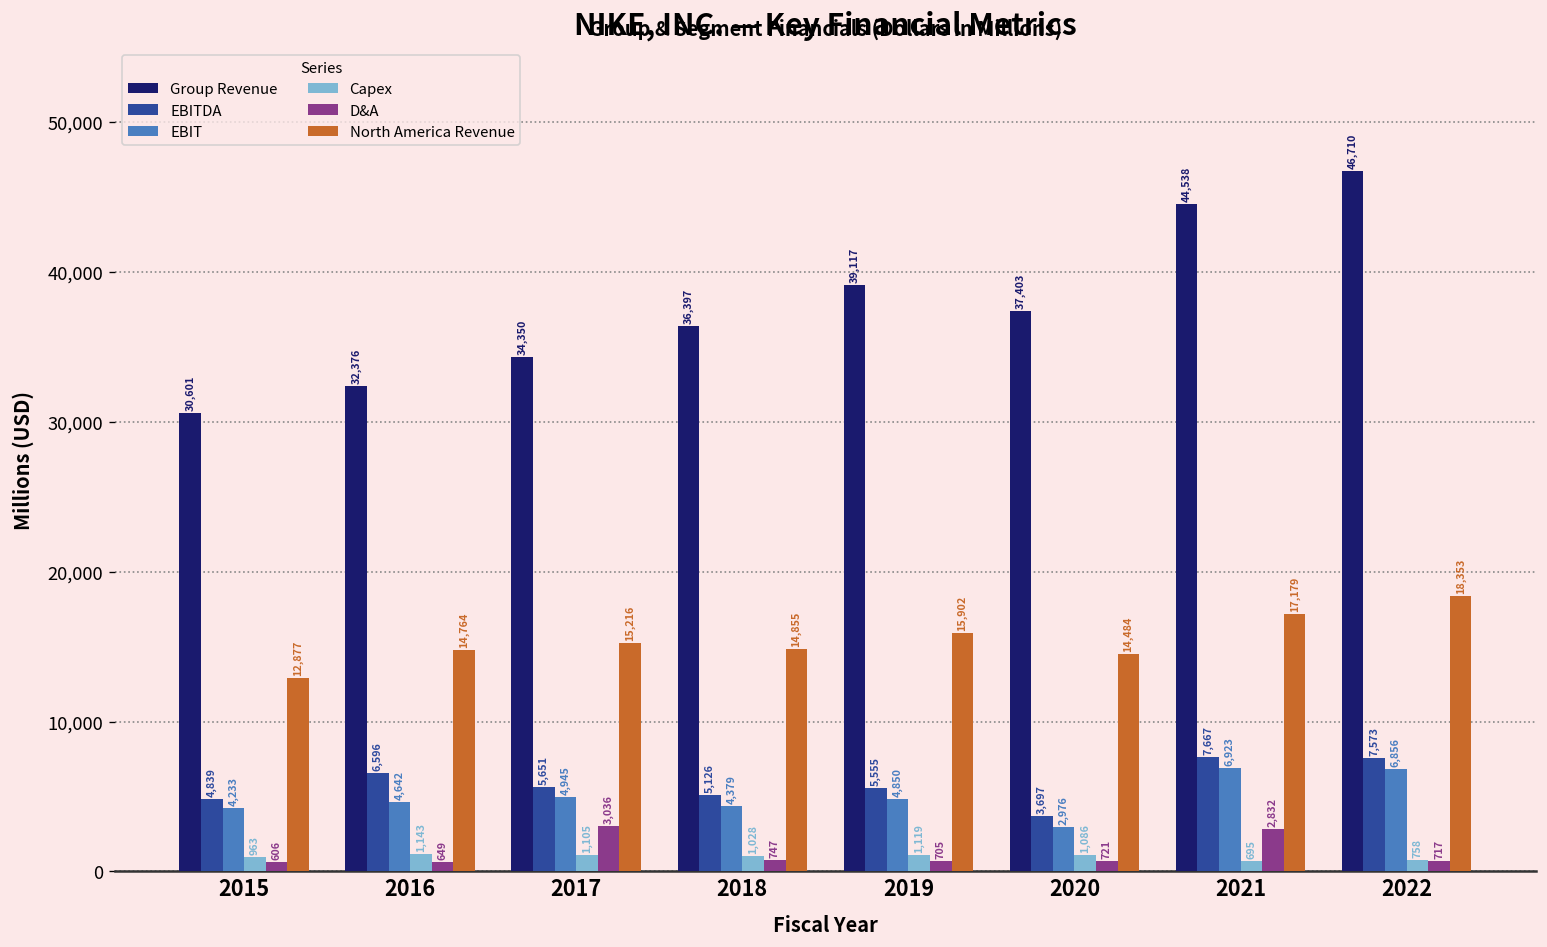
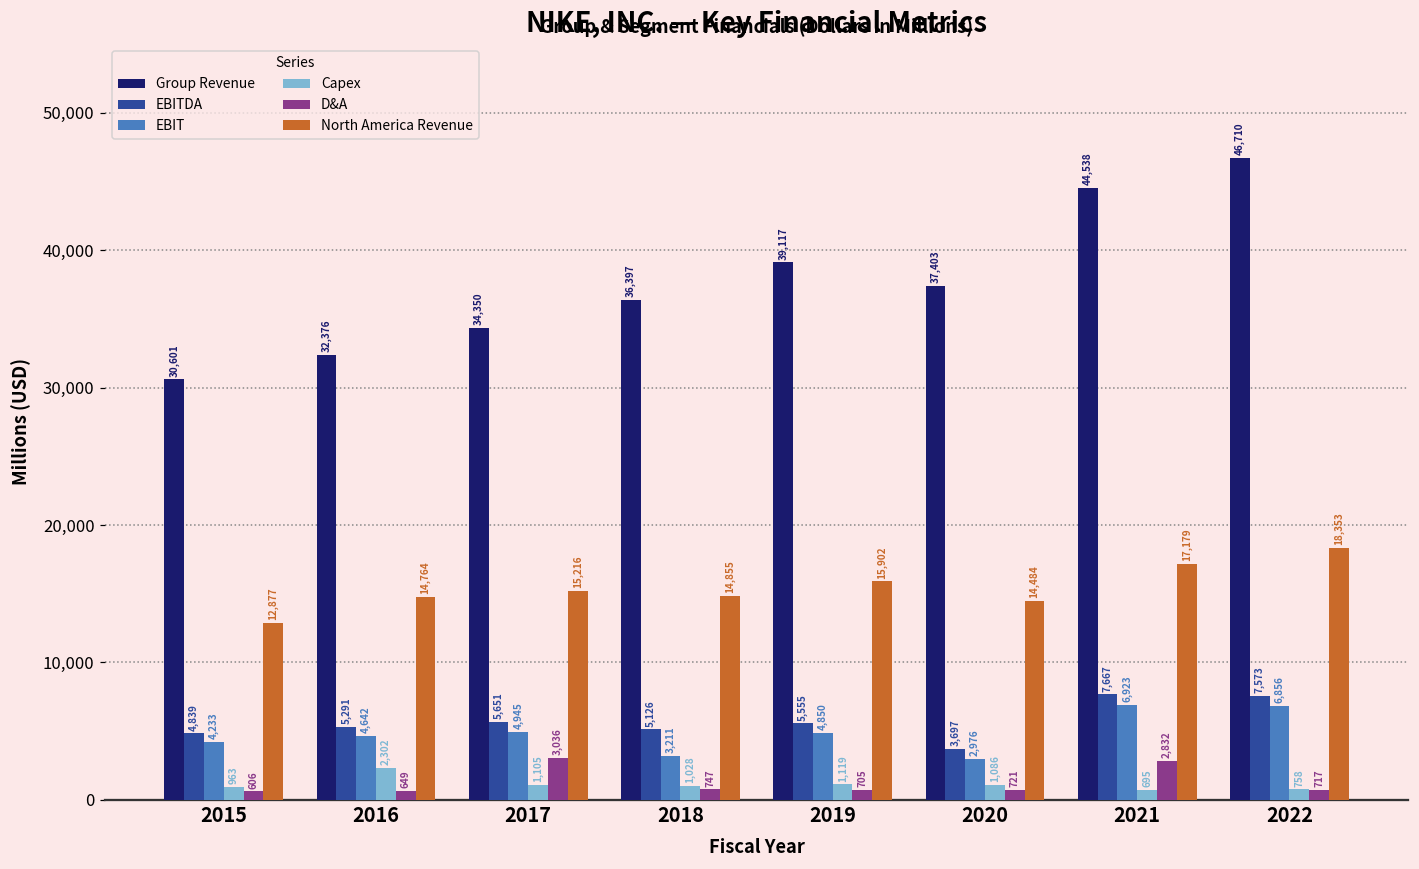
  {
    "Group Revenue": {
      "2015": "30,601",
      "2016": "32,376",
      "2017": "34,350",
      "2018": "36,397",
      "2019": "39,117",
      "2020": "37,403",
      "2021": "44,538",
      "2022": "46,710"
    },
    "EBITDA": {
      "2015": "4,839",
-     "2016": "6,596",
+     "2016": "5,291",
      "2017": "5,651",
      "2018": "5,126",
      "2019": "5,555",
      "2020": "3,697",
      "2021": "7,667",
      "2022": "7,573"
    },
    "EBIT": {
      "2015": "4,233",
      "2016": "4,642",
      "2017": "4,945",
-     "2018": "4,379",
+     "2018": "3,211",
      "2019": "4,850",
      "2020": "2,976",
      "2021": "6,923",
      "2022": "6,856"
    },
    "Capex": {
      "2015": "963",
-     "2016": "1,143",
+     "2016": "2,302",
      "2017": "1,105",
      "2018": "1,028",
      "2019": "1,119",
      "2020": "1,086",
      "2021": "695",
      "2022": "758"
    },
    "D&A": {
      "2015": "606",
      "2016": "649",
      "2017": "3,036",
      "2018": "747",
      "2019": "705",
      "2020": "721",
      "2021": "2,832",
      "2022": "717"
    },
    "North America Revenue": {
      "2015": "12,877",
      "2016": "14,764",
      "2017": "15,216",
      "2018": "14,855",
      "2019": "15,902",
      "2020": "14,484",
      "2021": "17,179",
      "2022": "18,353"
    }
  }
